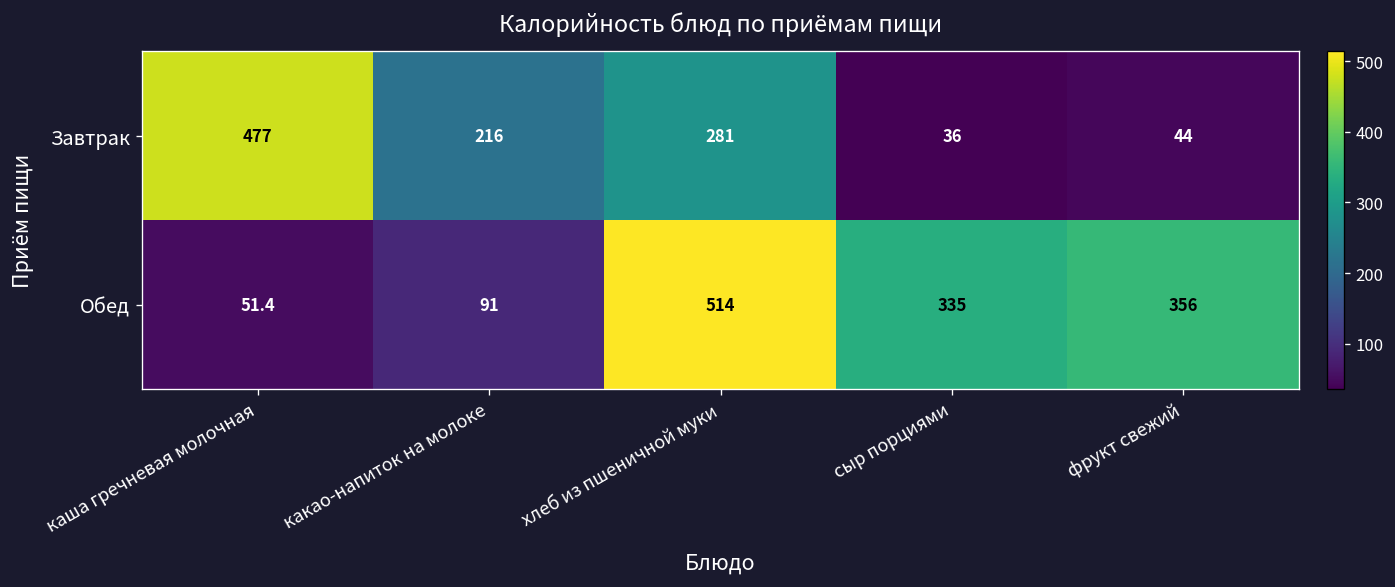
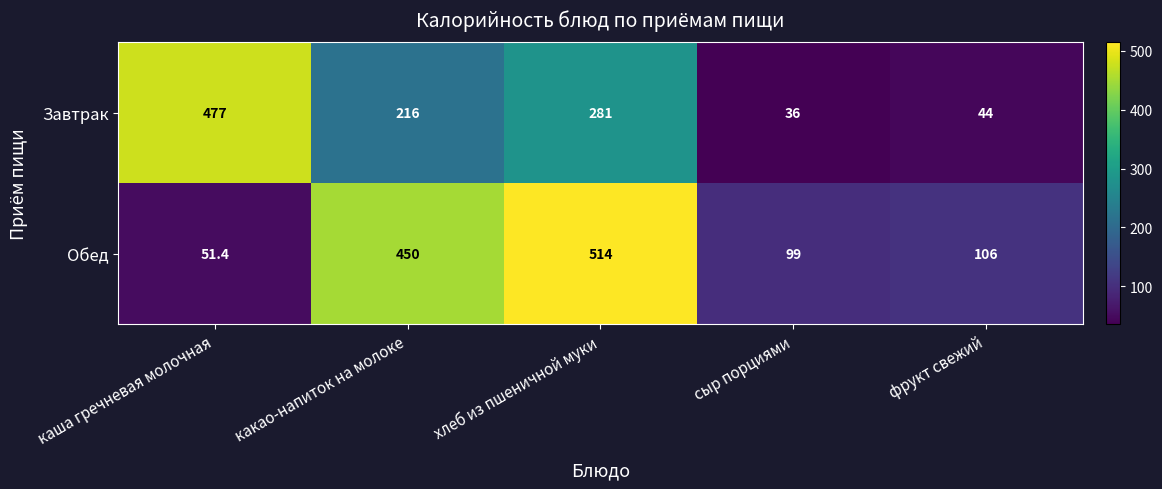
  {
    "Завтрак": {
      "каша гречневая молочная": 477,
      "какао-напиток на молоке": 216,
      "хлеб из пшеничной муки": 281,
      "сыр порциями": 36,
      "фрукт свежий": 44
    },
    "Обед": {
      "каша гречневая молочная": 51.4,
-     "какао-напиток на молоке": 91,
+     "какао-напиток на молоке": 450,
      "хлеб из пшеничной муки": 514,
-     "сыр порциями": 335,
-     "фрукт свежий": 356
+     "сыр порциями": 99,
+     "фрукт свежий": 106
    }
  }
